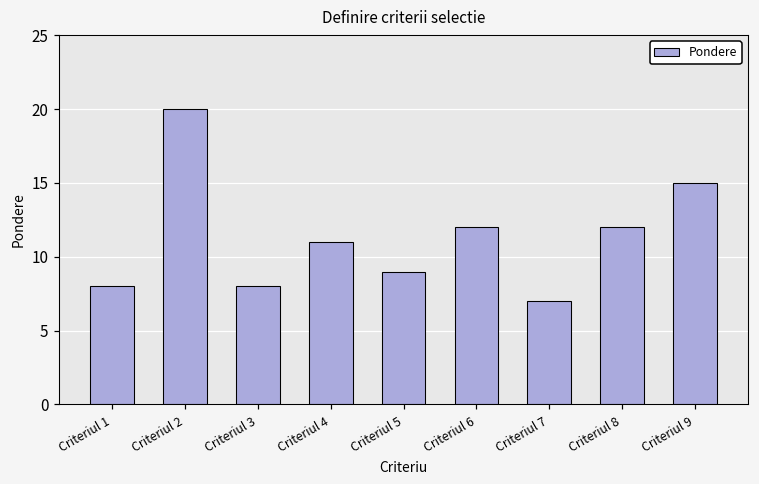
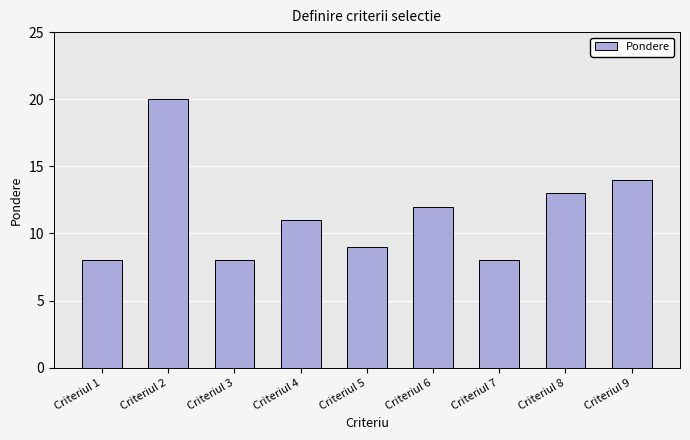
  {
    "Criteriul 1": 8,
    "Criteriul 2": 20,
    "Criteriul 3": 8,
    "Criteriul 4": 11,
    "Criteriul 5": 9,
    "Criteriul 6": 12,
-   "Criteriul 7": 7,
-   "Criteriul 8": 12,
-   "Criteriul 9": 15
+   "Criteriul 7": 8,
+   "Criteriul 8": 13,
+   "Criteriul 9": 14
  }
